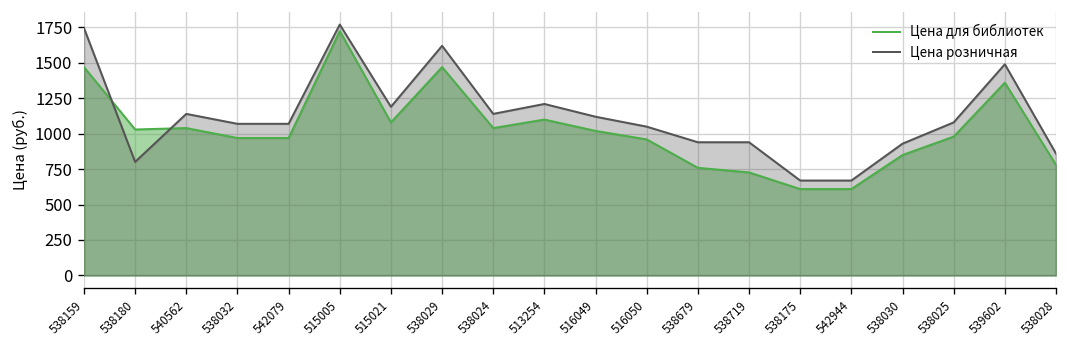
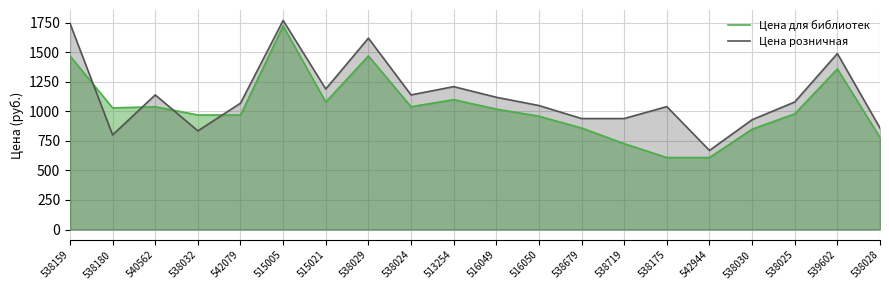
  {
    "Цена для библиотек": {
      "538159": 1470,
      "538180": 1030,
      "540562": 1040,
      "538032": 970,
      "542079": 970,
      "515005": 1720,
      "515021": 1080,
      "538029": 1470,
      "538024": 1040,
      "513254": 1100,
      "516049": 1020,
      "516050": 960,
-     "538679": 760,
+     "538679": 860,
      "538719": 730,
      "538175": 610,
      "542944": 610,
      "538030": 850,
      "538025": 980,
      "539602": 1360,
      "538028": 780
    },
    "Цена розничная": {
      "538159": 1740,
      "538180": 800,
      "540562": 1140,
-     "538032": 1070,
+     "538032": 830,
      "542079": 1070,
      "515005": 1770,
      "515021": 1190,
      "538029": 1620,
      "538024": 1140,
      "513254": 1210,
      "516049": 1120,
      "516050": 1050,
      "538679": 940,
      "538719": 940,
-     "538175": 670,
+     "538175": 1040,
      "542944": 670,
      "538030": 930,
      "538025": 1080,
      "539602": 1490,
      "538028": 860
    }
  }
